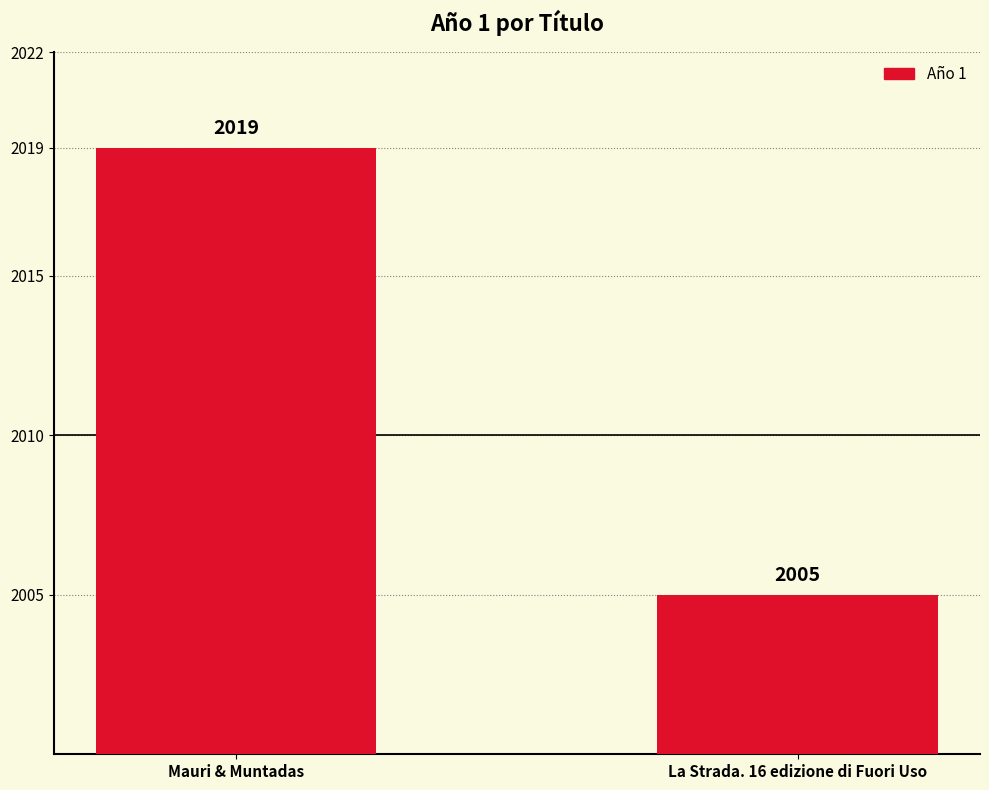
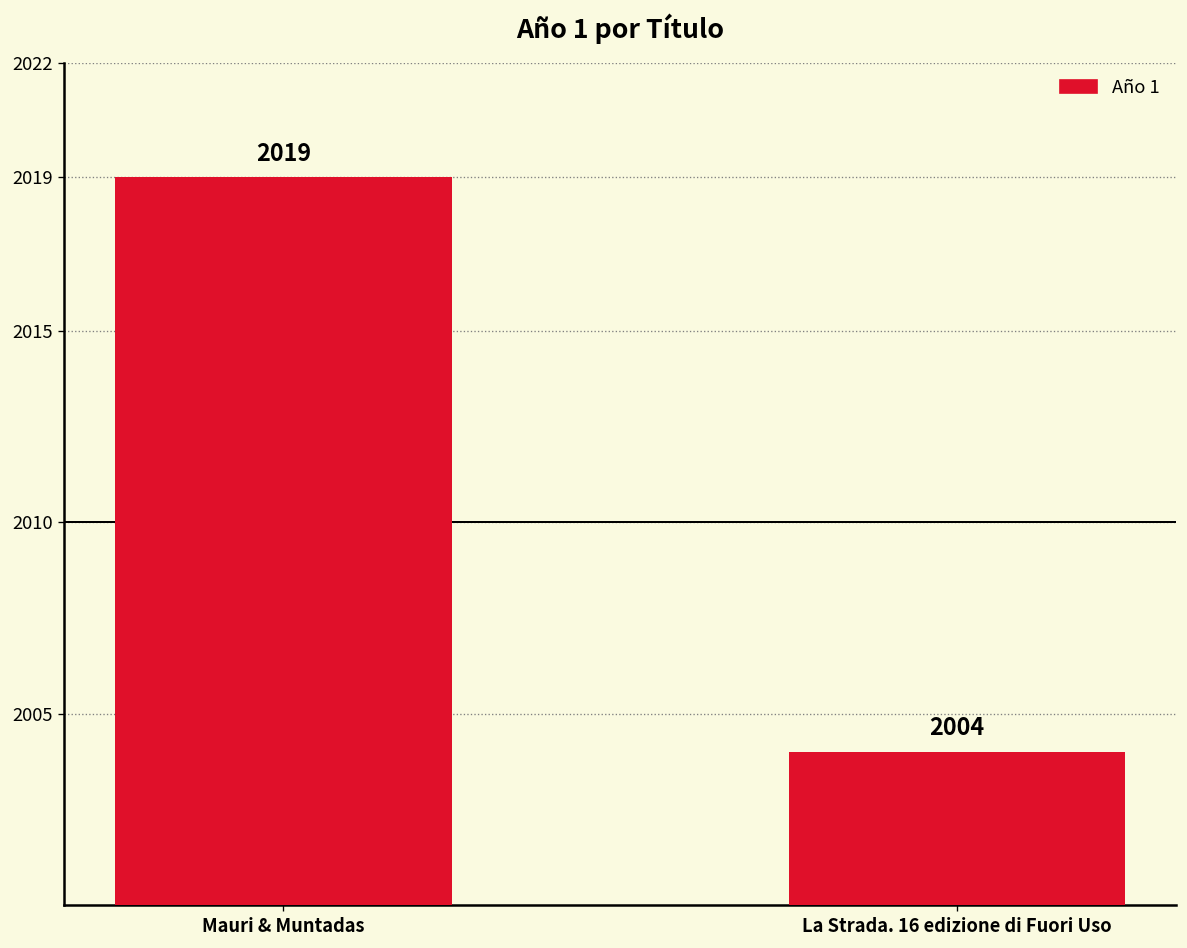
  {
    "Mauri & Muntadas": 2019,
-   "La Strada. 16 edizione di Fuori Uso": 2005
+   "La Strada. 16 edizione di Fuori Uso": 2004
  }
